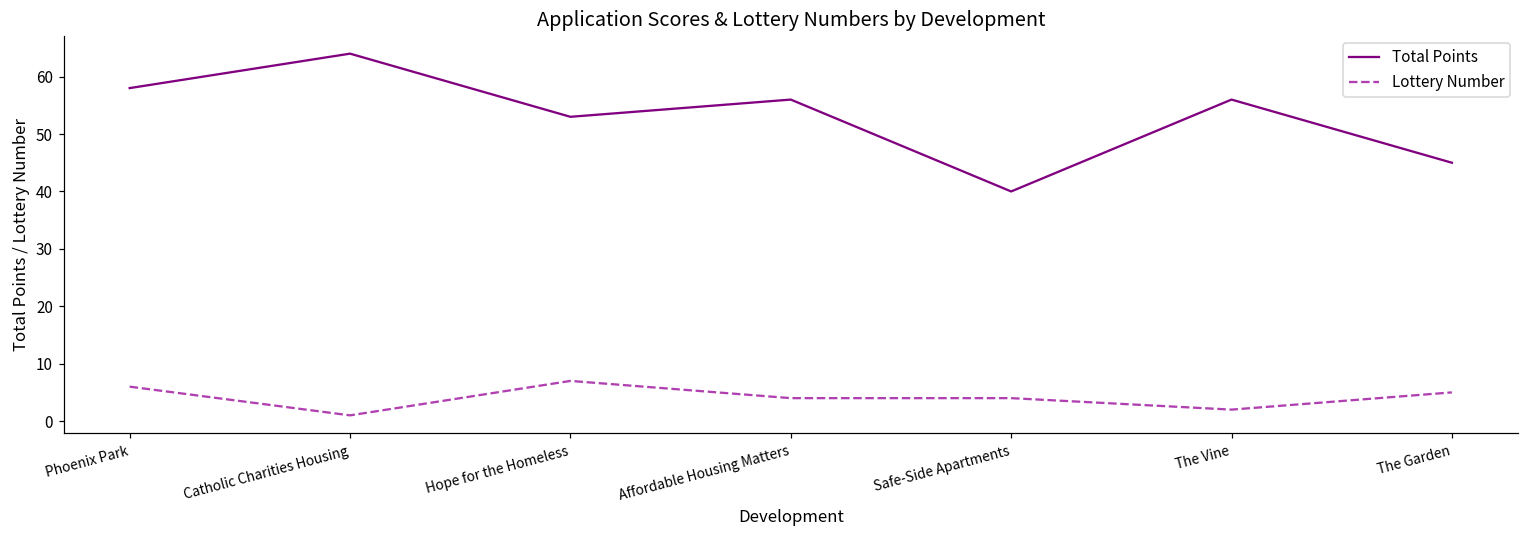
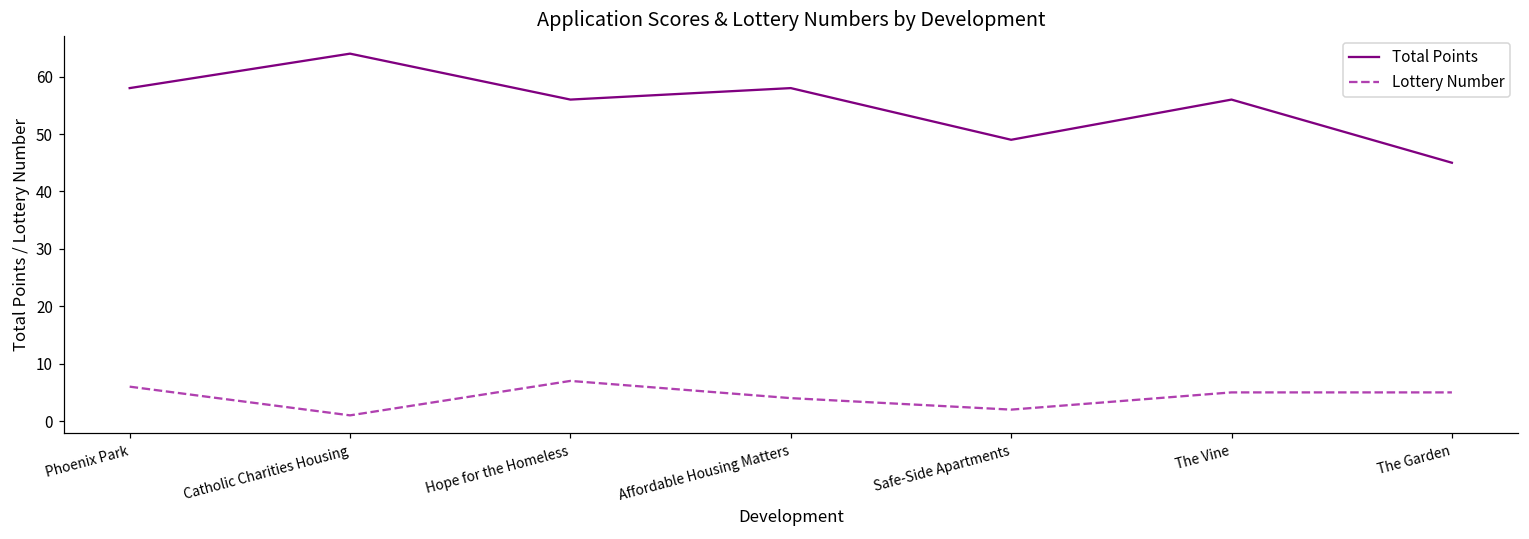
  {
    "Total Points": {
      "Phoenix Park": 58,
      "Catholic Charities Housing": 64,
-     "Hope for the Homeless": 53,
-     "Affordable Housing Matters": 56,
-     "Safe-Side Apartments": 40,
+     "Hope for the Homeless": 56,
+     "Affordable Housing Matters": 58,
+     "Safe-Side Apartments": 49,
      "The Vine": 56,
      "The Garden": 45
    },
    "Lottery Number": {
      "Phoenix Park": 6,
      "Catholic Charities Housing": 1,
      "Hope for the Homeless": 7,
      "Affordable Housing Matters": 4,
-     "Safe-Side Apartments": 4,
-     "The Vine": 2,
+     "Safe-Side Apartments": 2,
+     "The Vine": 5,
      "The Garden": 5
    }
  }
